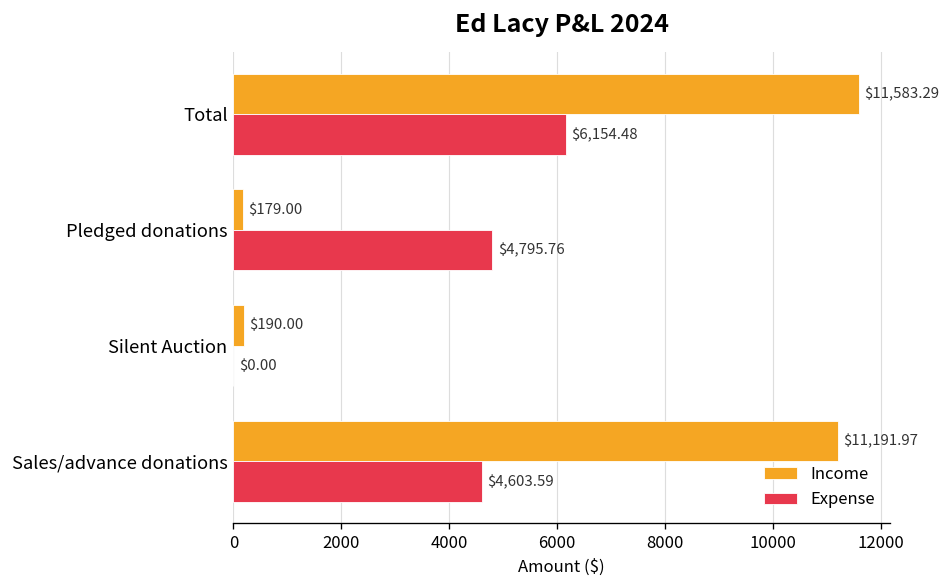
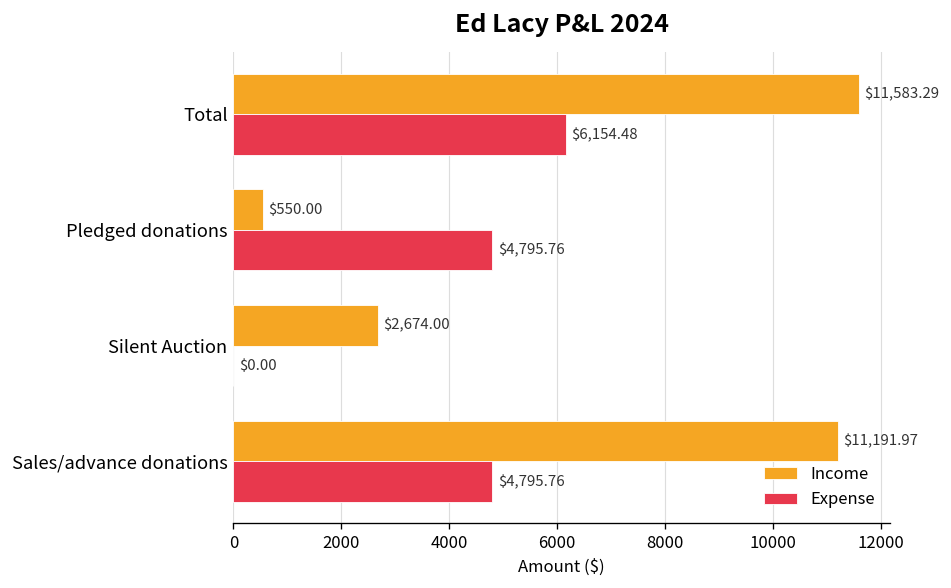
  {
    "Income": {
      "Total": "$11,583.29",
-     "Pledged donations": "$179.00",
-     "Silent Auction": "$190.00",
+     "Pledged donations": "$550.00",
+     "Silent Auction": "$2,674.00",
      "Sales/advance donations": "$11,191.97"
    },
    "Expense": {
      "Total": "$6,154.48",
      "Pledged donations": "$4,795.76",
      "Silent Auction": "$0.00",
-     "Sales/advance donations": "$4,603.59"
+     "Sales/advance donations": "$4,795.76"
    }
  }
